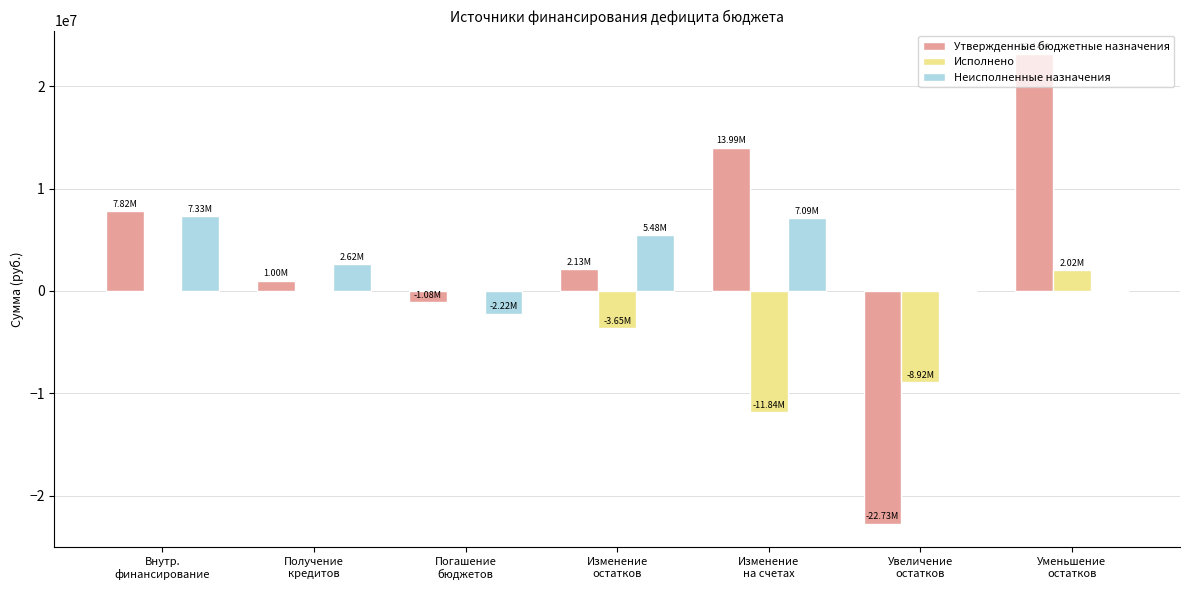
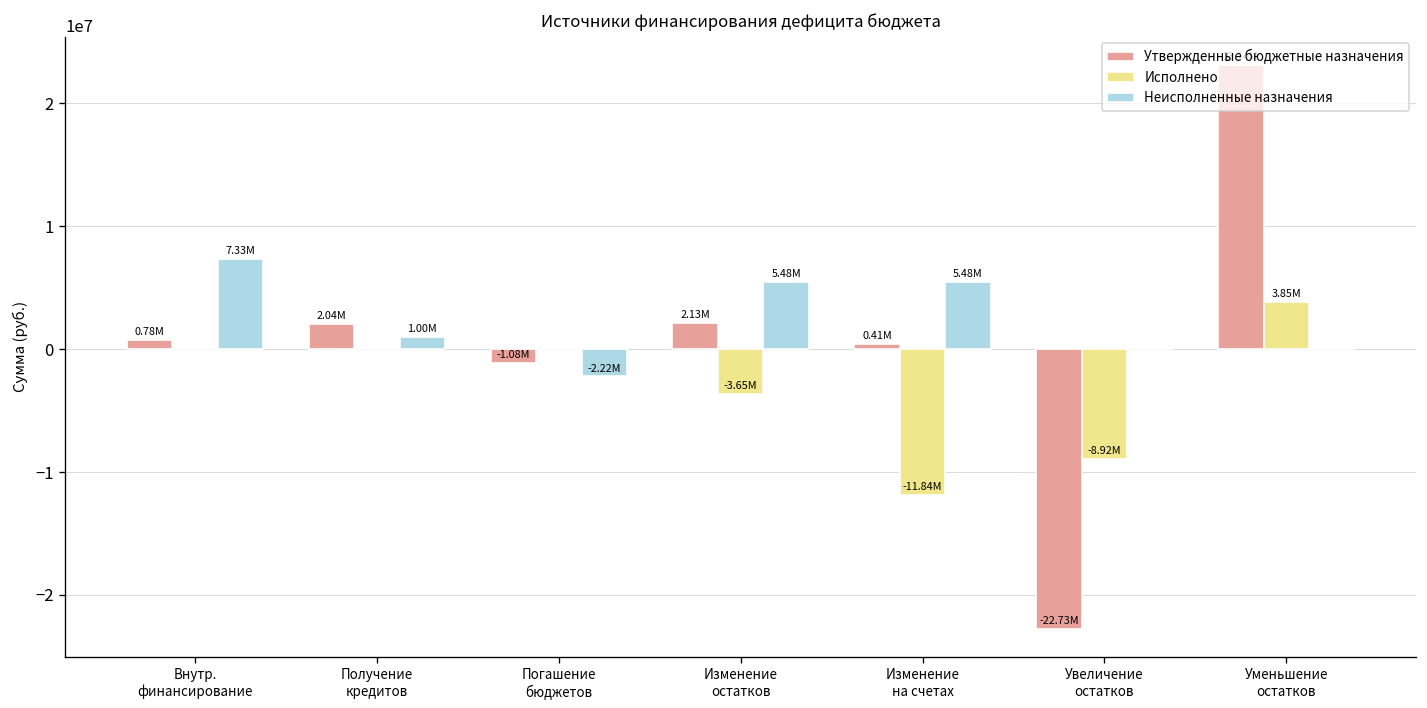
  {
    "Утвержденные бюджетные назначения": {
-     "Внутр. финансирование": "7.82M",
-     "Получение кредитов": "1.00M",
+     "Внутр. финансирование": "0.78M",
+     "Получение кредитов": "2.04M",
      "Погашение бюджетов": "-1.08M",
      "Изменение остатков": "2.13M",
-     "Изменение на счетах": "13.99M",
+     "Изменение на счетах": "0.41M",
      "Увеличение остатков": "-22.73M"
    },
    "Исполнено": {
      "Изменение остатков": "-3.65M",
      "Изменение на счетах": "-11.84M",
      "Увеличение остатков": "-8.92M",
-     "Уменьшение остатков": "2.02M"
+     "Уменьшение остатков": "3.85M"
    },
    "Неисполненные назначения": {
      "Внутр. финансирование": "7.33M",
-     "Получение кредитов": "2.62M",
+     "Получение кредитов": "1.00M",
      "Погашение бюджетов": "-2.22M",
      "Изменение остатков": "5.48M",
-     "Изменение на счетах": "7.09M"
+     "Изменение на счетах": "5.48M"
    }
  }
